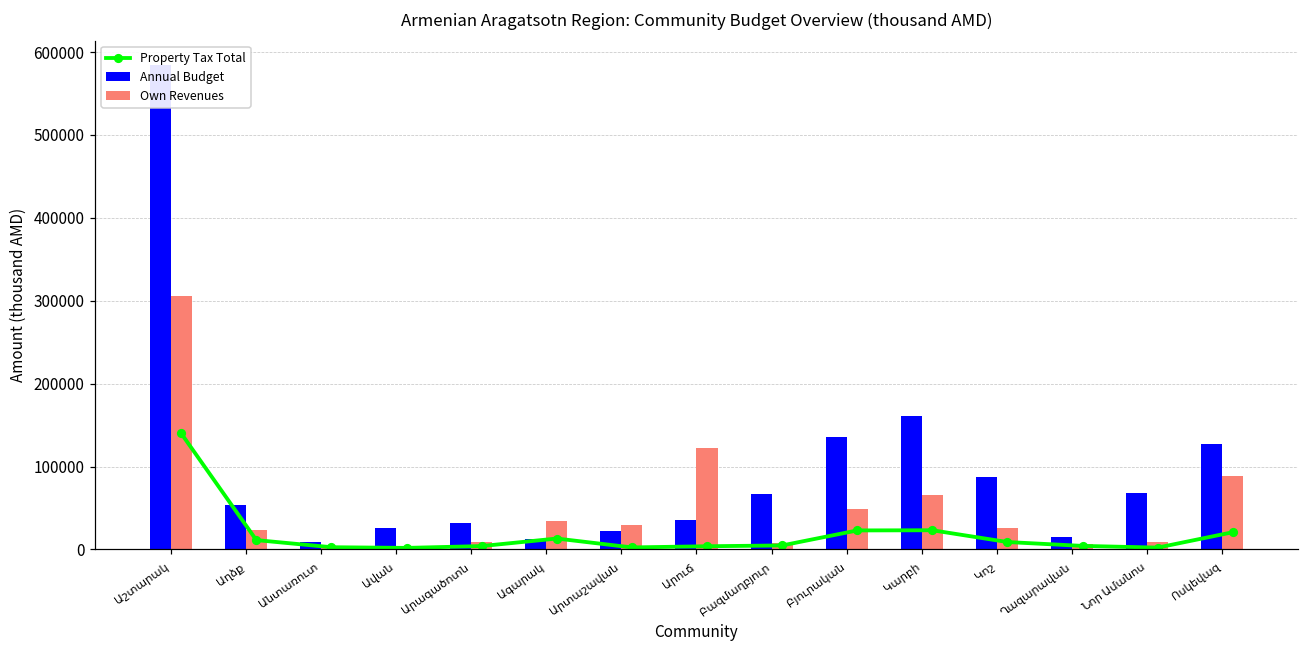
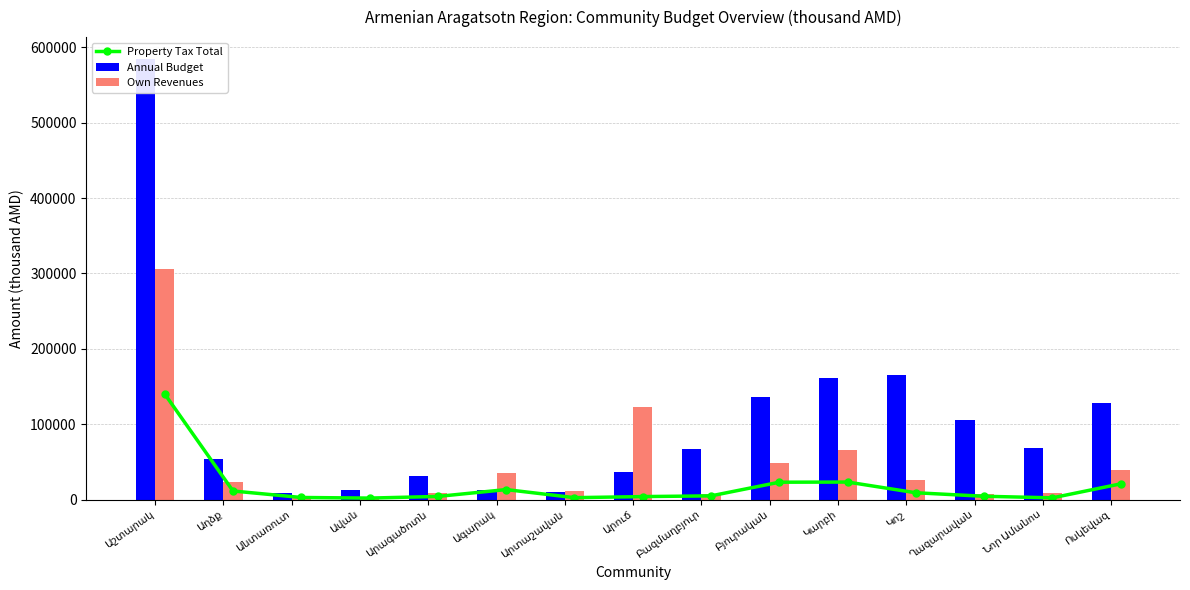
  {
    "Annual Budget": {
      "Աղձք": 50000,
      "Անտառուտ": 10000,
-     "Ավան": 30000,
+     "Ավան": 10000,
      "Արագածոտն": 30000,
      "Ագարակ": 10000,
-     "Արտաշավան": 20000,
+     "Արտաշավան": 10000,
      "Արուճ": 40000,
      "Բազմաղբյուր": 70000,
      "Բյուրական": 140000,
      "Կարբի": 160000,
-     "Կոշ": 90000,
-     "Ղազարավան": 20000,
+     "Կոշ": 170000,
+     "Ղազարավան": 110000,
      "Նոր Ամանոս": 70000,
      "Ոսկեվազ": 130000
    },
    "Own Revenues": {
      "Աշտարակ": 310000,
      "Աղձք": 20000,
      "Անտառուտ": 0,
      "Ավան": 0,
      "Արագածոտն": 10000,
      "Ագարակ": 30000,
-     "Արտաշավան": 30000,
+     "Արտաշավան": 10000,
      "Արուճ": 120000,
      "Բազմաղբյուր": 10000,
      "Բյուրական": 50000,
      "Կարբի": 70000,
      "Կոշ": 30000,
      "Ղազարավան": 10000,
      "Նոր Ամանոս": 10000,
-     "Ոսկեվազ": 90000
+     "Ոսկեվազ": 40000
    }
  }
